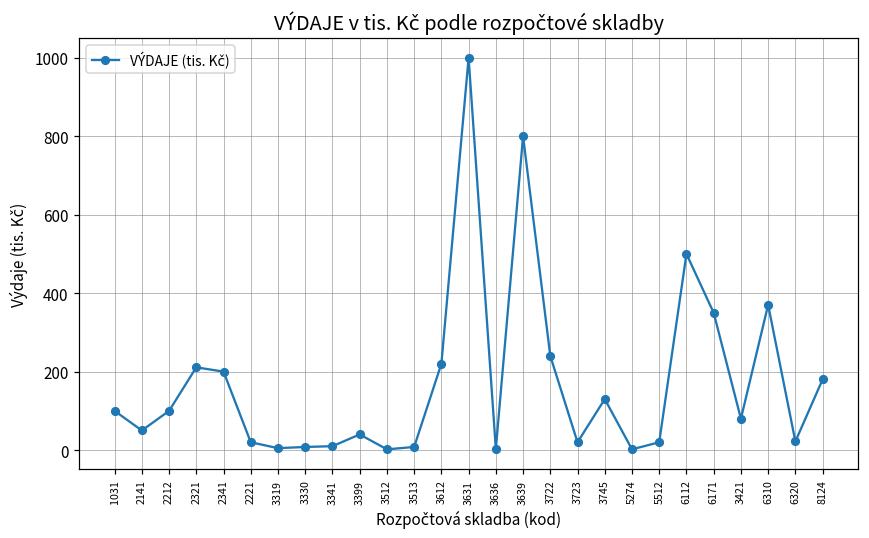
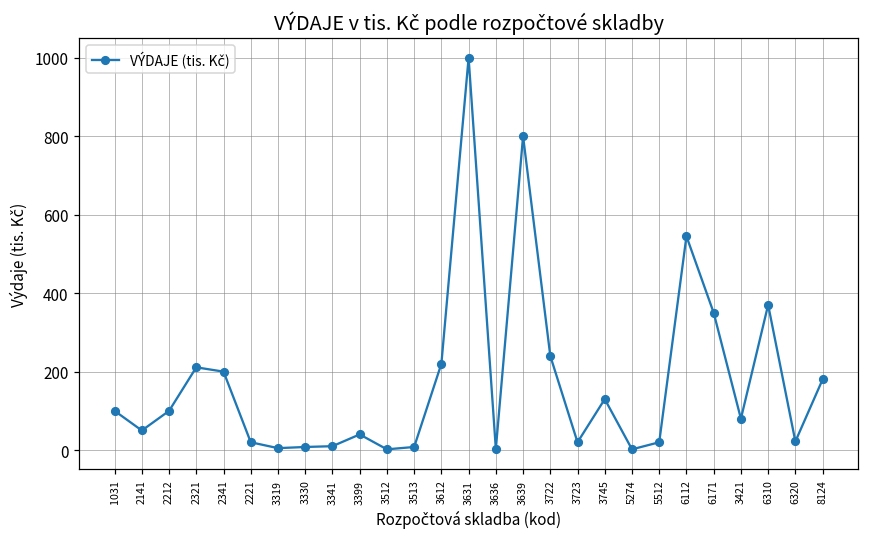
  {
    "1031": 100,
    "2141": 50,
    "2212": 100,
    "2321": 210,
    "2341": 200,
    "2221": 20,
    "3319": 10,
    "3330": 10,
    "3341": 10,
    "3399": 40,
    "3512": 0,
    "3513": 10,
    "3612": 220,
    "3631": 1000,
    "3636": 0,
    "3639": 800,
    "3722": 240,
    "3723": 20,
    "3745": 130,
    "5274": 0,
    "5512": 20,
-   "6112": 500,
+   "6112": 550,
    "6171": 350,
    "3421": 80,
    "6310": 370,
    "6320": 20,
    "8124": 180
  }
